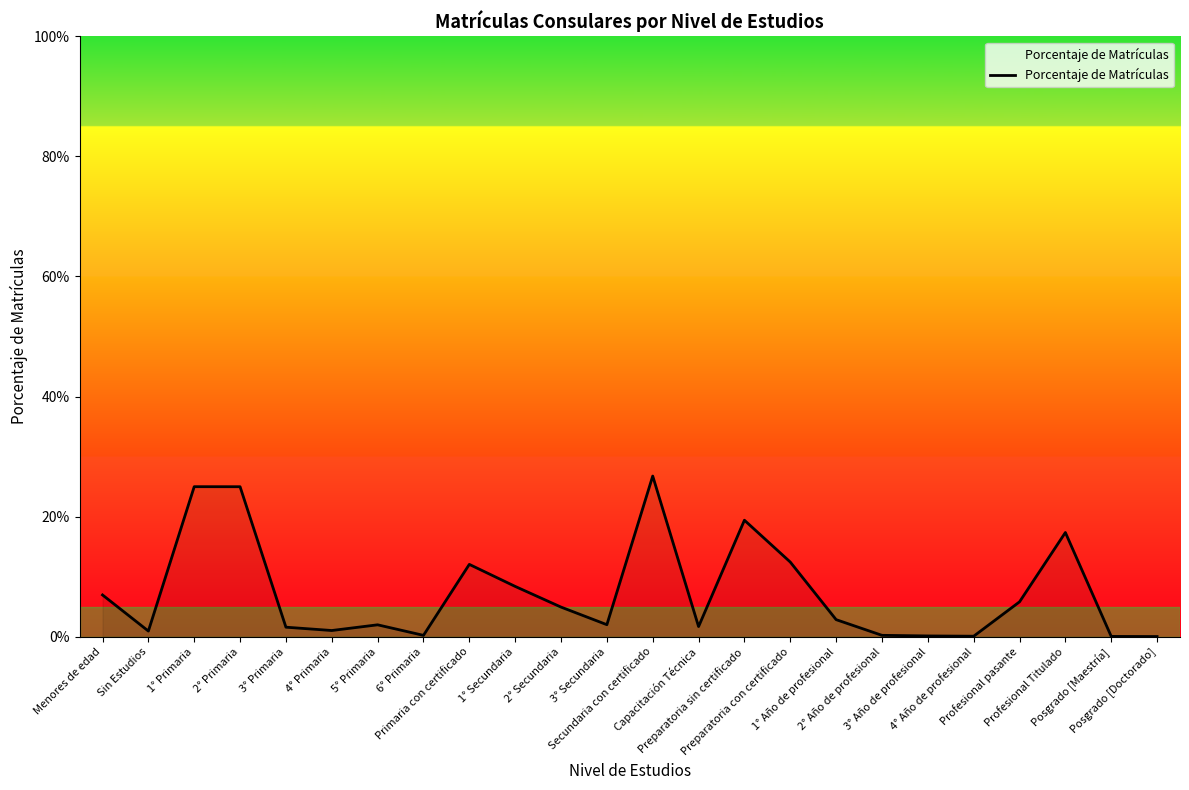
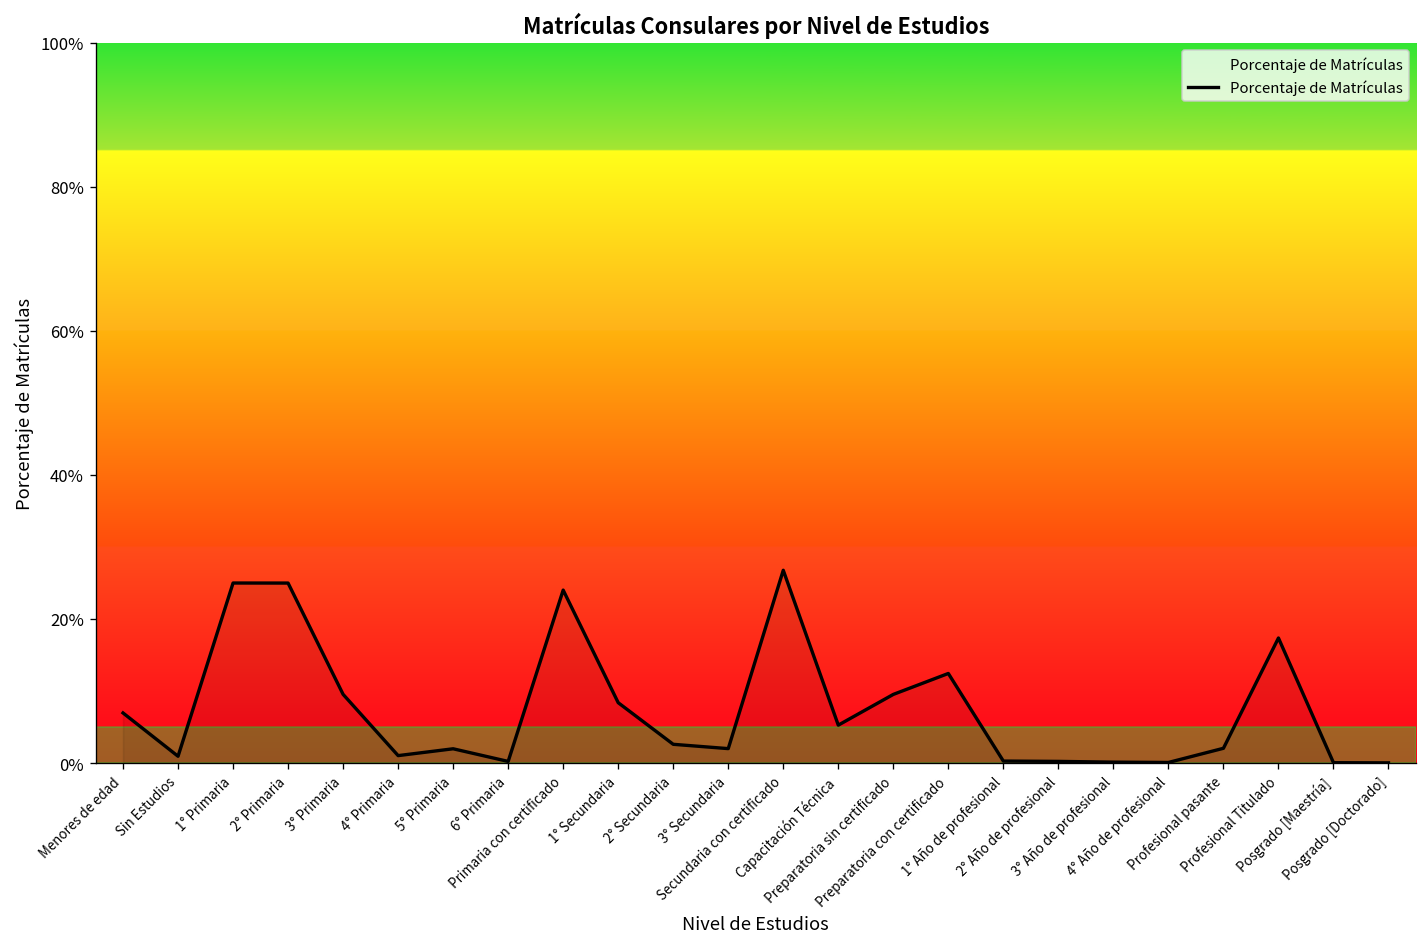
  {
    "Menores de edad": "7%",
    "Sin Estudios": "1%",
    "1° Primaria": "25%",
    "2° Primaria": "25%",
-   "3° Primaria": "2%",
+   "3° Primaria": "10%",
    "4° Primaria": "1%",
    "5° Primaria": "2%",
    "6° Primaria": "0%",
-   "Primaria con certificado": "12%",
+   "Primaria con certificado": "24%",
    "1° Secundaria": "8%",
-   "2° Secundaria": "5%",
+   "2° Secundaria": "3%",
    "3° Secundaria": "2%",
    "Secundaria con certificado": "27%",
-   "Capacitación Técnica": "2%",
-   "Preparatoria sin certificado": "19%",
+   "Capacitación Técnica": "5%",
+   "Preparatoria sin certificado": "10%",
    "Preparatoria con certificado": "12%",
-   "1° Año de profesional": "3%",
+   "1° Año de profesional": "0%",
    "2° Año de profesional": "0%",
    "3° Año de profesional": "0%",
    "4° Año de profesional": "0%",
-   "Profesional pasante": "6%",
+   "Profesional pasante": "2%",
    "Profesional Titulado": "17%",
    "Posgrado [Maestría]": "0%",
    "Posgrado [Doctorado]": "0%"
  }
